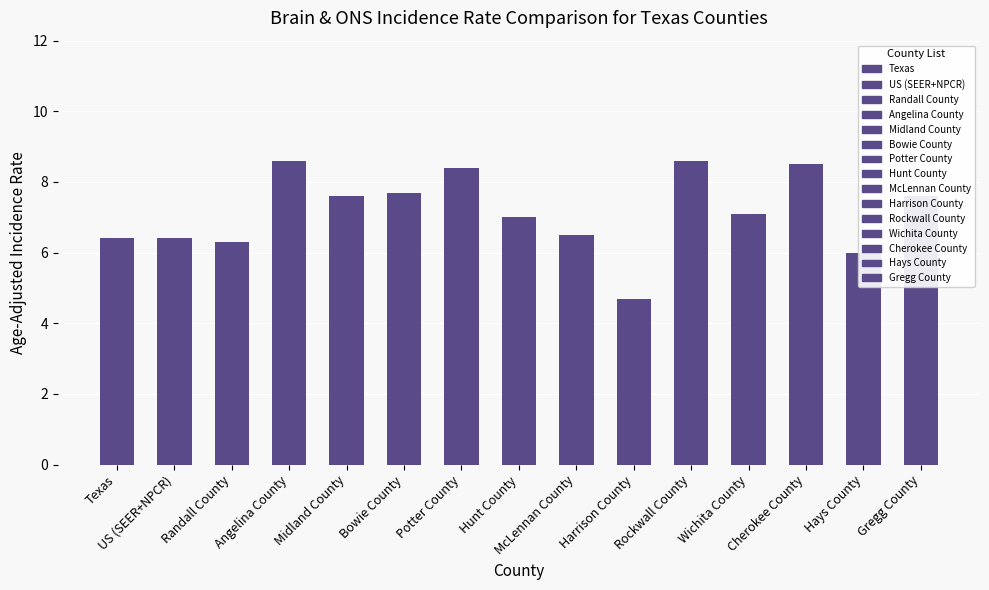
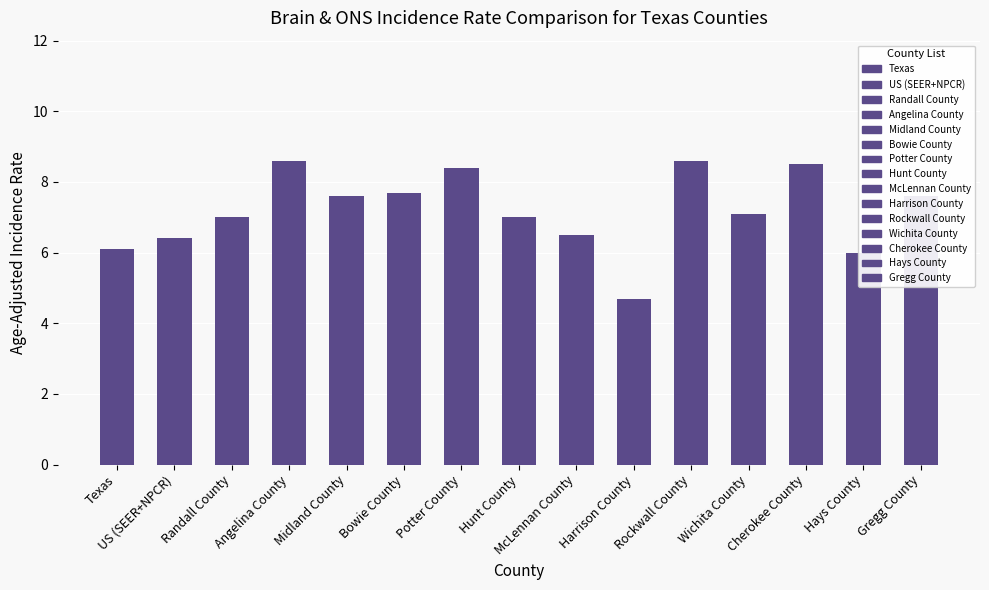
  {
-   "Texas": 6.4,
+   "Texas": 6.1,
    "US (SEER+NPCR)": 6.4,
-   "Randall County": 6.3,
+   "Randall County": 7.0,
    "Angelina County": 8.6,
    "Midland County": 7.6,
    "Bowie County": 7.7,
    "Potter County": 8.4,
    "Hunt County": 7.0,
    "McLennan County": 6.5,
    "Harrison County": 4.7,
    "Rockwall County": 8.6,
    "Wichita County": 7.1,
    "Cherokee County": 8.5
  }
